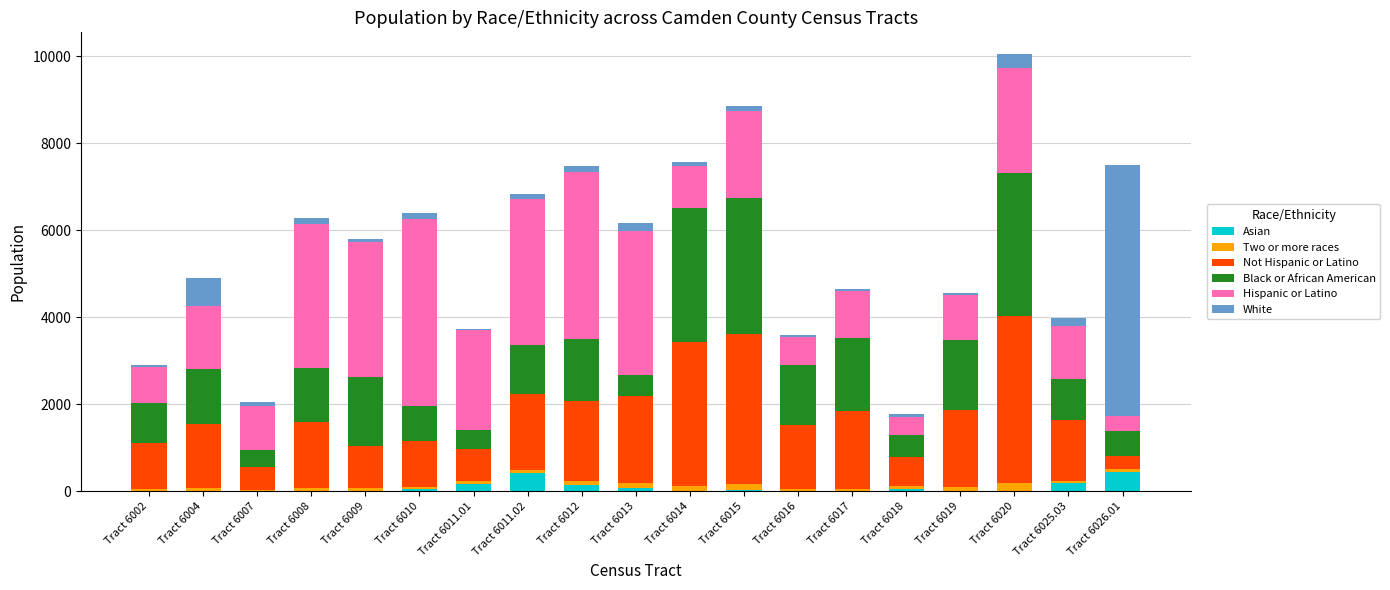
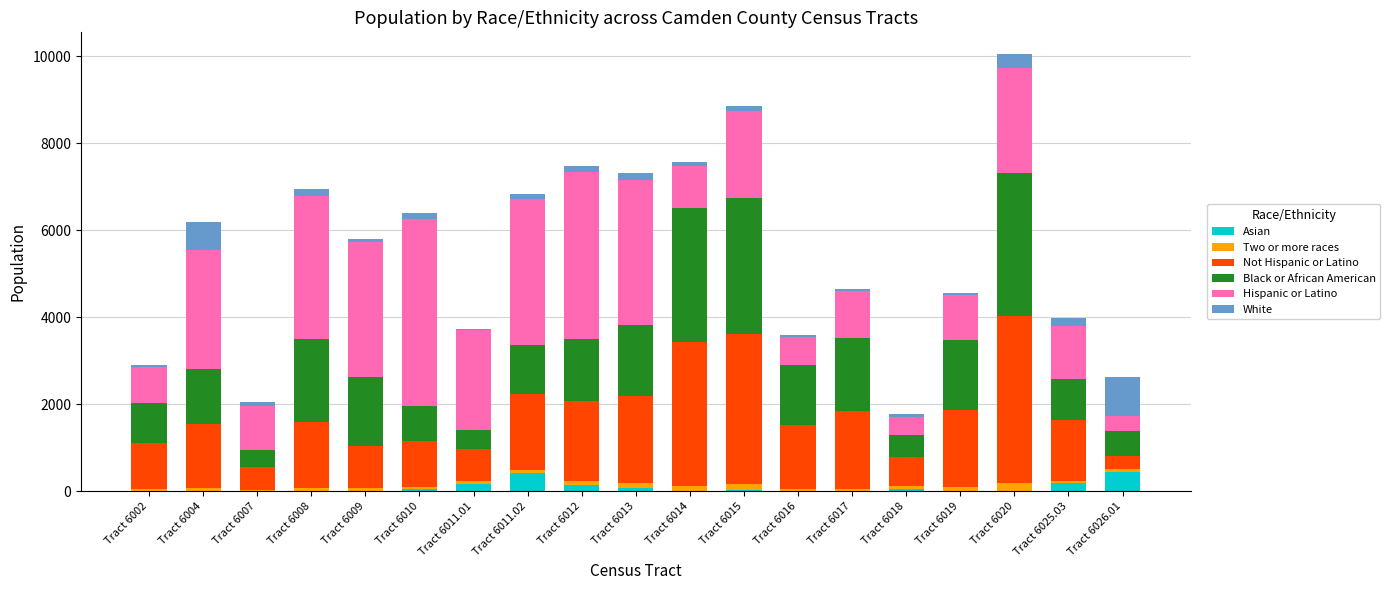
  {
    "Asian": {
      "Tract 6011.01": 200,
      "Tract 6011.02": 400,
      "Tract 6012": 100,
      "Tract 6013": 100,
      "Tract 6025.03": 200,
      "Tract 6026.01": 400
    },
    "Two or more races": {
      "Tract 6004": 100,
      "Tract 6008": 100,
      "Tract 6009": 100,
      "Tract 6011.01": 100,
      "Tract 6011.02": 100,
      "Tract 6012": 100,
      "Tract 6013": 100,
      "Tract 6014": 100,
      "Tract 6015": 100,
      "Tract 6018": 100,
      "Tract 6019": 100,
      "Tract 6020": 200,
      "Tract 6026.01": 100
    },
    "Not Hispanic or Latino": {
      "Tract 6002": 1100,
      "Tract 6004": 1500,
      "Tract 6007": 500,
      "Tract 6008": 1500,
      "Tract 6009": 1000,
      "Tract 6010": 1100,
      "Tract 6011.01": 700,
      "Tract 6011.02": 1800,
      "Tract 6012": 1800,
      "Tract 6013": 2000,
      "Tract 6014": 3300,
      "Tract 6015": 3400,
      "Tract 6016": 1500,
      "Tract 6017": 1800,
      "Tract 6018": 700,
      "Tract 6019": 1800,
      "Tract 6020": 3800,
      "Tract 6025.03": 1400,
      "Tract 6026.01": 300
    },
    "Black or African American": {
      "Tract 6002": 900,
      "Tract 6004": 1300,
      "Tract 6007": 400,
-     "Tract 6008": 1200,
+     "Tract 6008": 1900,
      "Tract 6009": 1600,
      "Tract 6010": 800,
      "Tract 6011.01": 400,
      "Tract 6011.02": 1100,
      "Tract 6012": 1400,
-     "Tract 6013": 500,
+     "Tract 6013": 1600,
      "Tract 6014": 3100,
      "Tract 6015": 3100,
      "Tract 6016": 1400,
      "Tract 6017": 1700,
      "Tract 6018": 500,
      "Tract 6019": 1600,
      "Tract 6020": 3300,
      "Tract 6025.03": 900,
      "Tract 6026.01": 600
    },
    "Hispanic or Latino": {
      "Tract 6002": 800,
-     "Tract 6004": 1400,
+     "Tract 6004": 2700,
      "Tract 6007": 1000,
      "Tract 6008": 3300,
      "Tract 6009": 3100,
      "Tract 6010": 4300,
      "Tract 6011.01": 2300,
      "Tract 6011.02": 3400,
      "Tract 6012": 3900,
      "Tract 6013": 3300,
      "Tract 6014": 1000,
      "Tract 6015": 2000,
      "Tract 6016": 700,
      "Tract 6017": 1100,
      "Tract 6018": 400,
      "Tract 6019": 1000,
      "Tract 6020": 2400,
      "Tract 6025.03": 1200,
      "Tract 6026.01": 300
    },
    "White": {
      "Tract 6004": 600,
      "Tract 6007": 100,
      "Tract 6008": 200,
      "Tract 6009": 100,
      "Tract 6010": 100,
      "Tract 6011.02": 100,
      "Tract 6012": 100,
      "Tract 6013": 200,
      "Tract 6014": 100,
      "Tract 6015": 100,
      "Tract 6017": 100,
      "Tract 6018": 100,
      "Tract 6020": 300,
      "Tract 6025.03": 200,
-     "Tract 6026.01": 5800
+     "Tract 6026.01": 900
    }
  }
